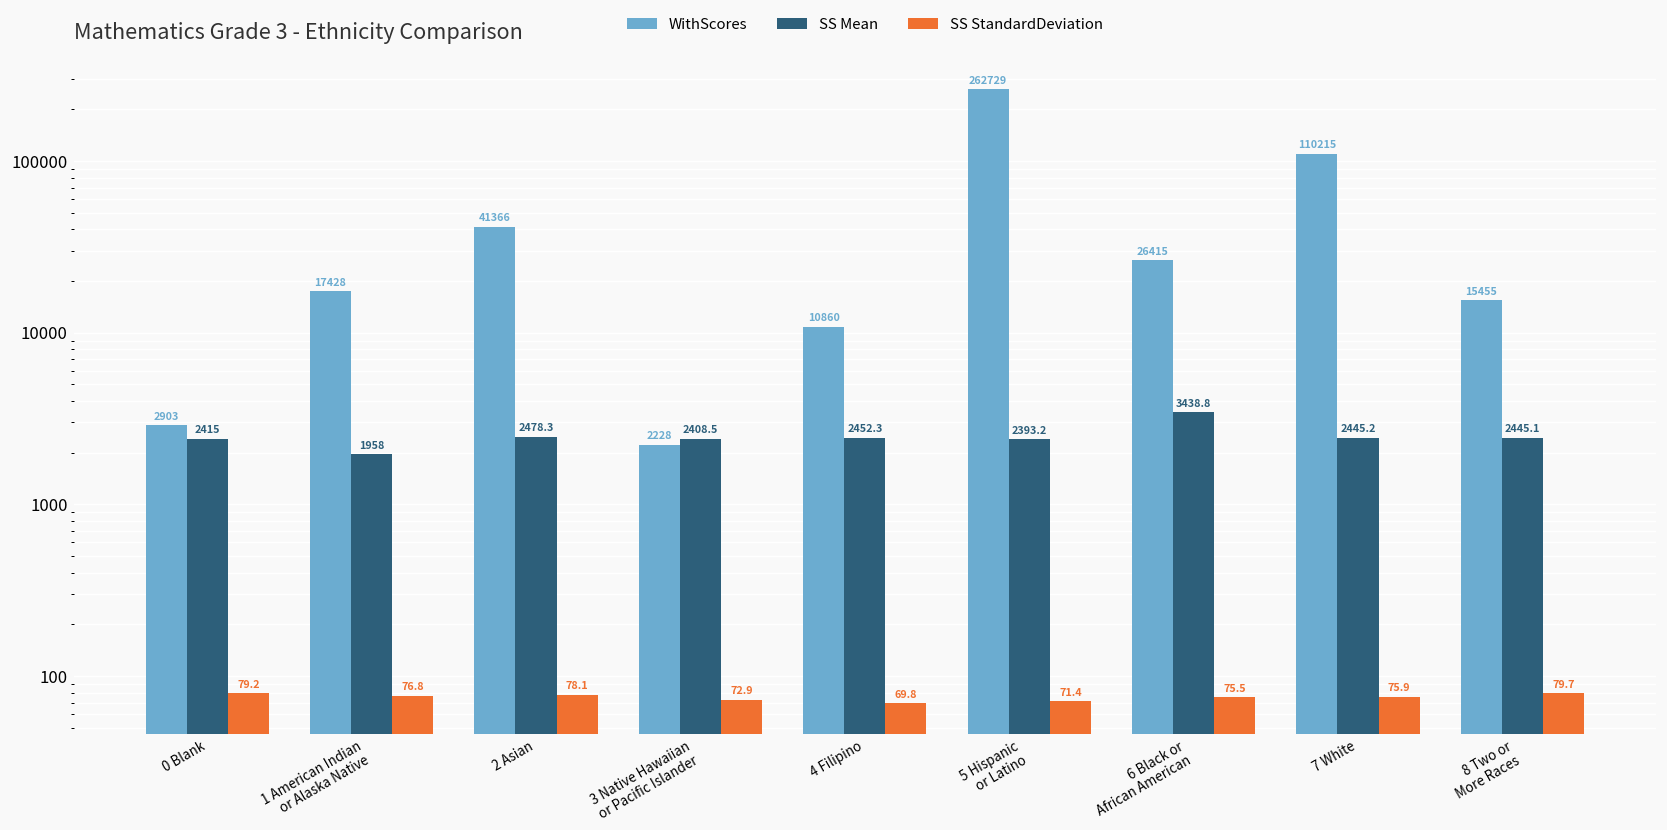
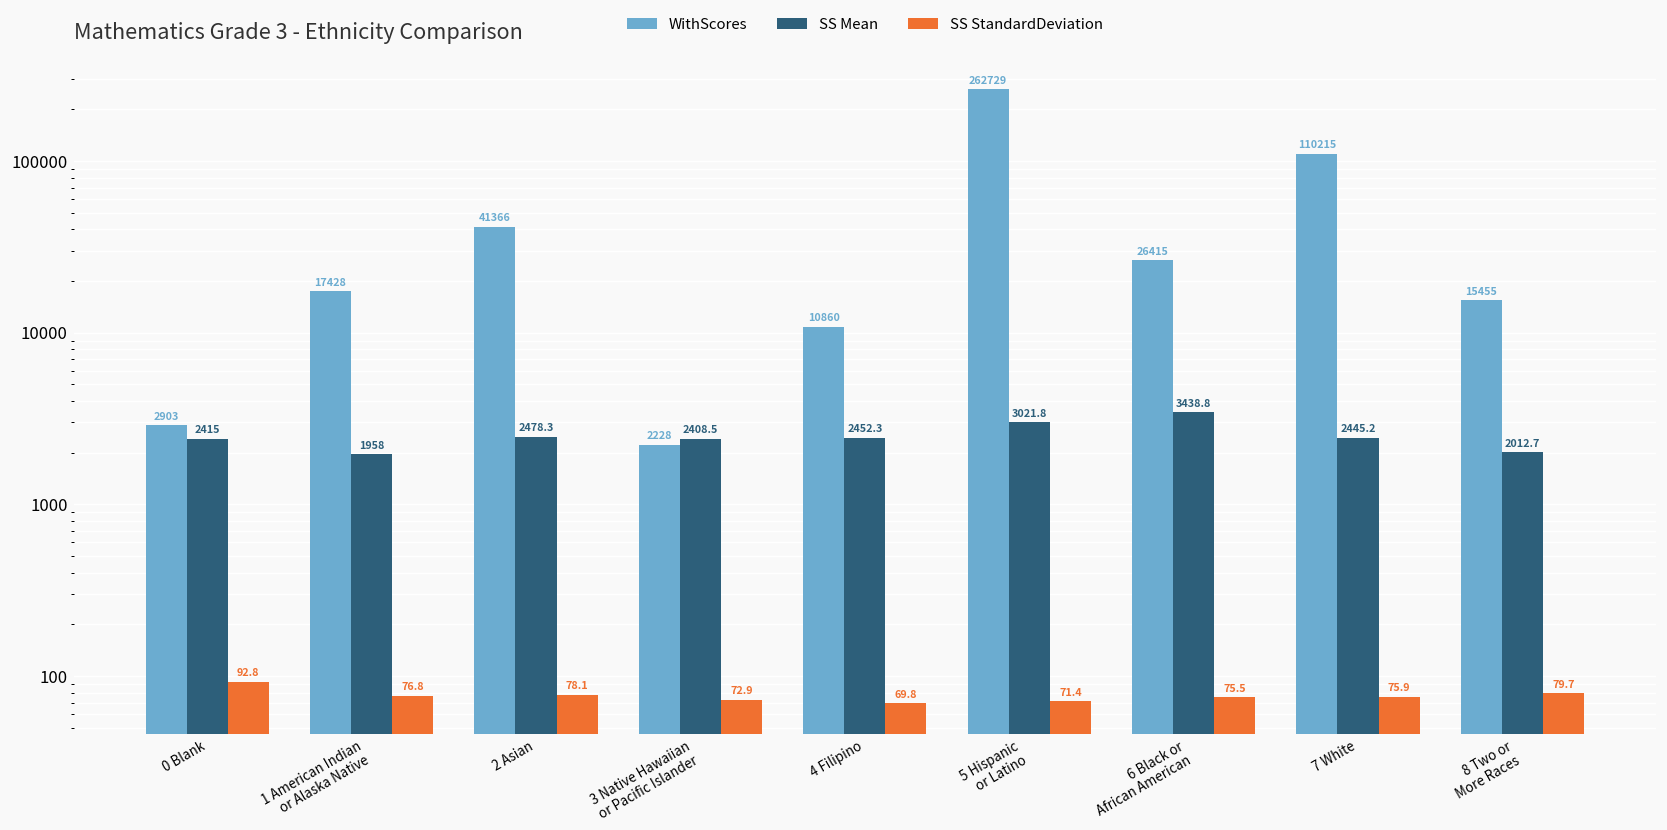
  {
    "WithScores": {
      "0 Blank": 2903,
      "1 American Indian or Alaska Native": 17428,
      "2 Asian": 41366,
      "3 Native Hawaiian or Pacific Islander": 2228,
      "4 Filipino": 10860,
      "5 Hispanic or Latino": 262729,
      "6 Black or African American": 26415,
      "7 White": 110215,
      "8 Two or More Races": 15455
    },
    "SS Mean": {
      "0 Blank": 2415,
      "1 American Indian or Alaska Native": 1958,
      "2 Asian": 2478.3,
      "3 Native Hawaiian or Pacific Islander": 2408.5,
      "4 Filipino": 2452.3,
-     "5 Hispanic or Latino": 2393.2,
+     "5 Hispanic or Latino": 3021.8,
      "6 Black or African American": 3438.8,
      "7 White": 2445.2,
-     "8 Two or More Races": 2445.1
+     "8 Two or More Races": 2012.7
    },
    "SS StandardDeviation": {
-     "0 Blank": 79.2,
+     "0 Blank": 92.8,
      "1 American Indian or Alaska Native": 76.8,
      "2 Asian": 78.1,
      "3 Native Hawaiian or Pacific Islander": 72.9,
      "4 Filipino": 69.8,
      "5 Hispanic or Latino": 71.4,
      "6 Black or African American": 75.5,
      "7 White": 75.9,
      "8 Two or More Races": 79.7
    }
  }
